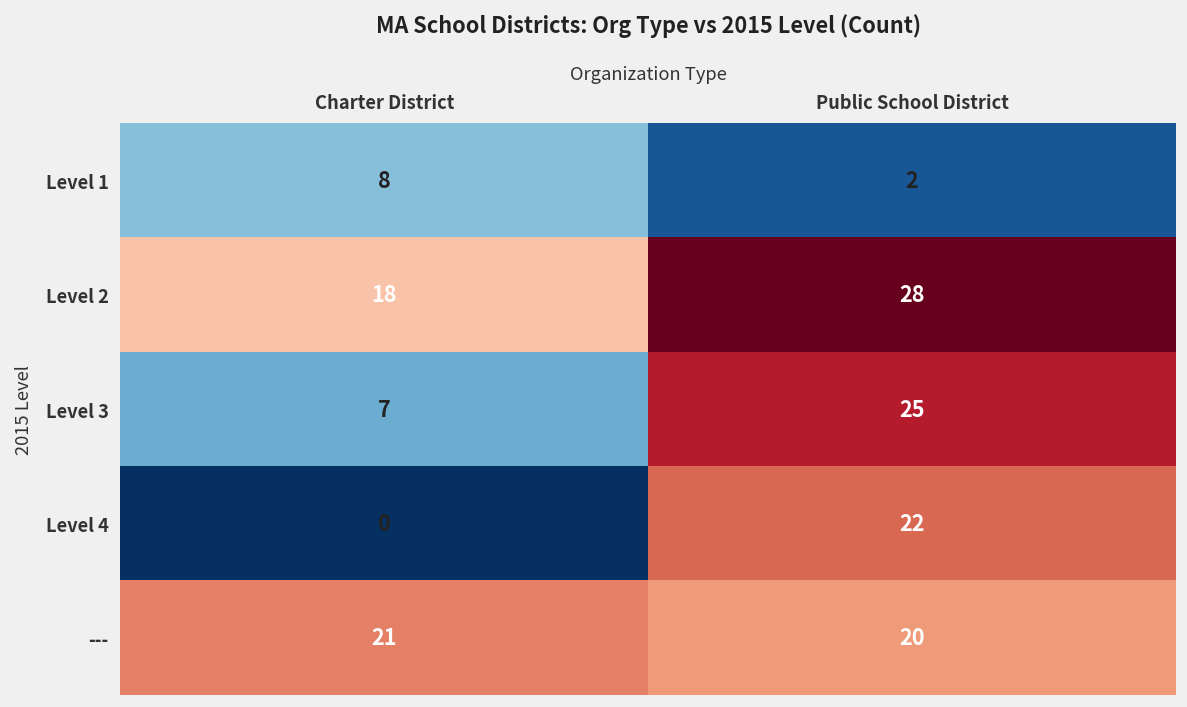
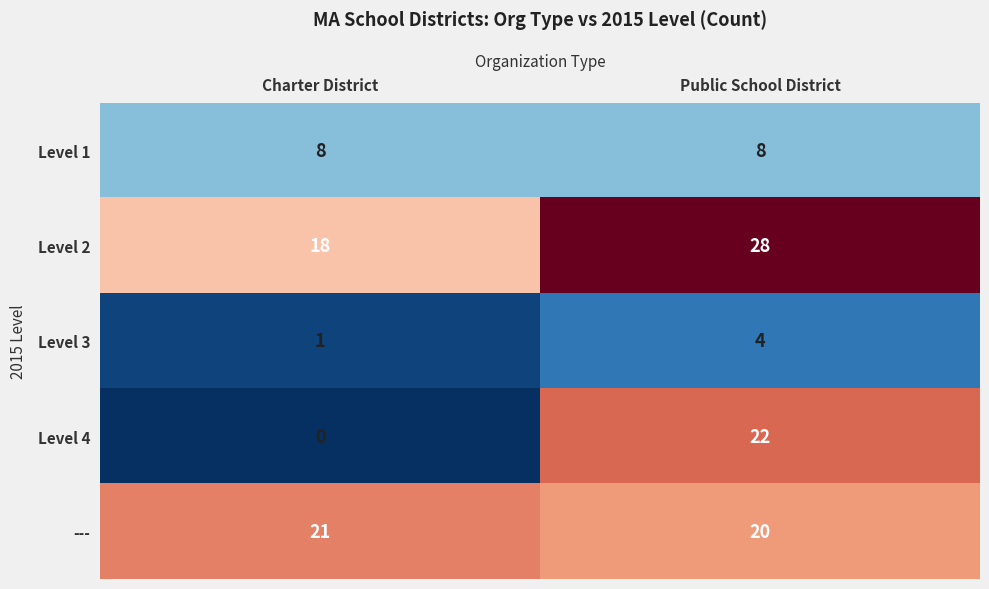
  {
    "Level 1": {
      "Charter District": 8,
-     "Public School District": 2
+     "Public School District": 8
    },
    "Level 2": {
      "Charter District": 18,
      "Public School District": 28
    },
    "Level 3": {
-     "Charter District": 7,
-     "Public School District": 25
+     "Charter District": 1,
+     "Public School District": 4
    },
    "Level 4": {
      "Charter District": 0,
      "Public School District": 22
    },
    "---": {
      "Charter District": 21,
      "Public School District": 20
    }
  }
